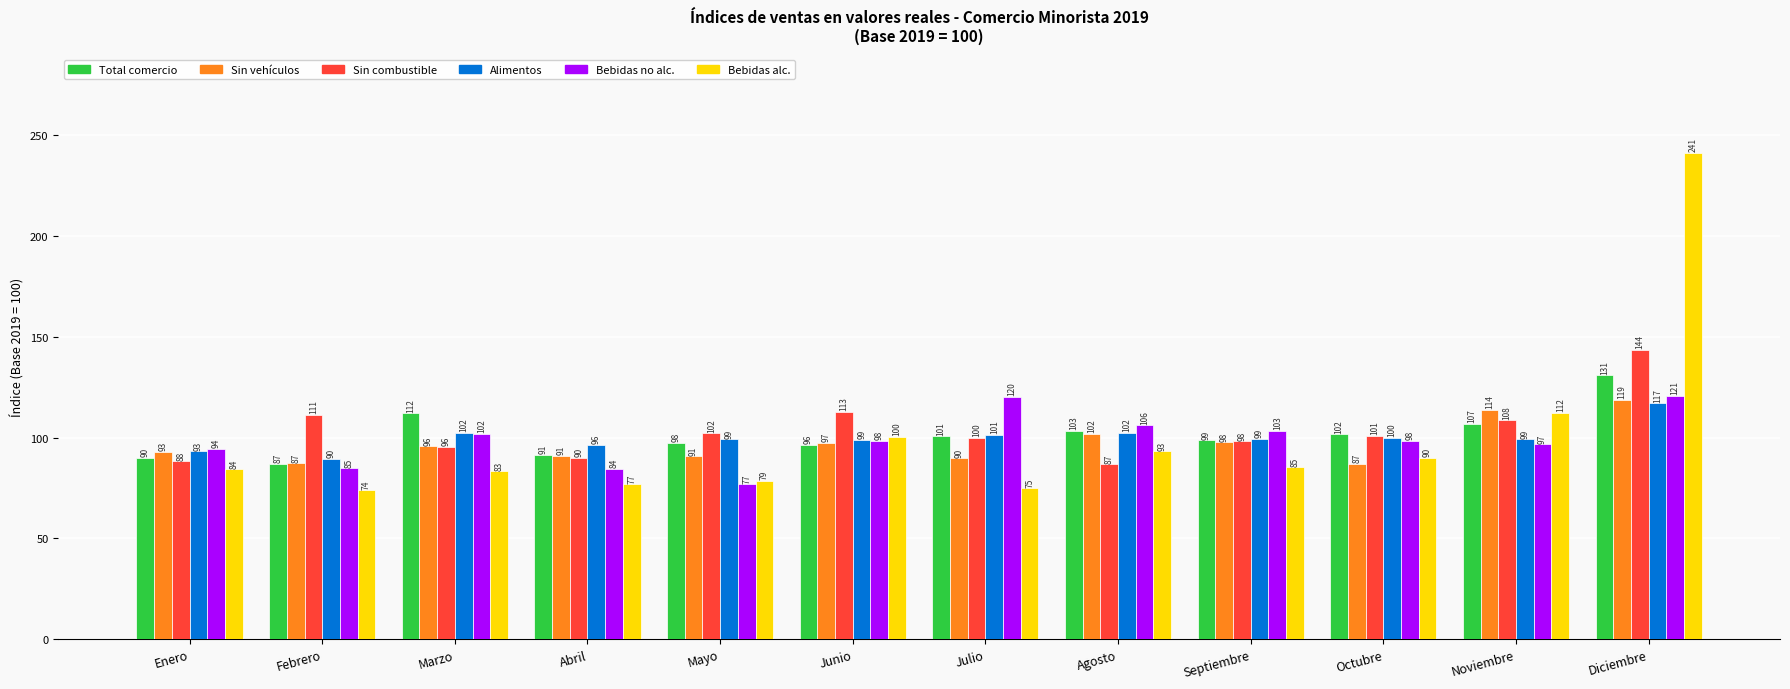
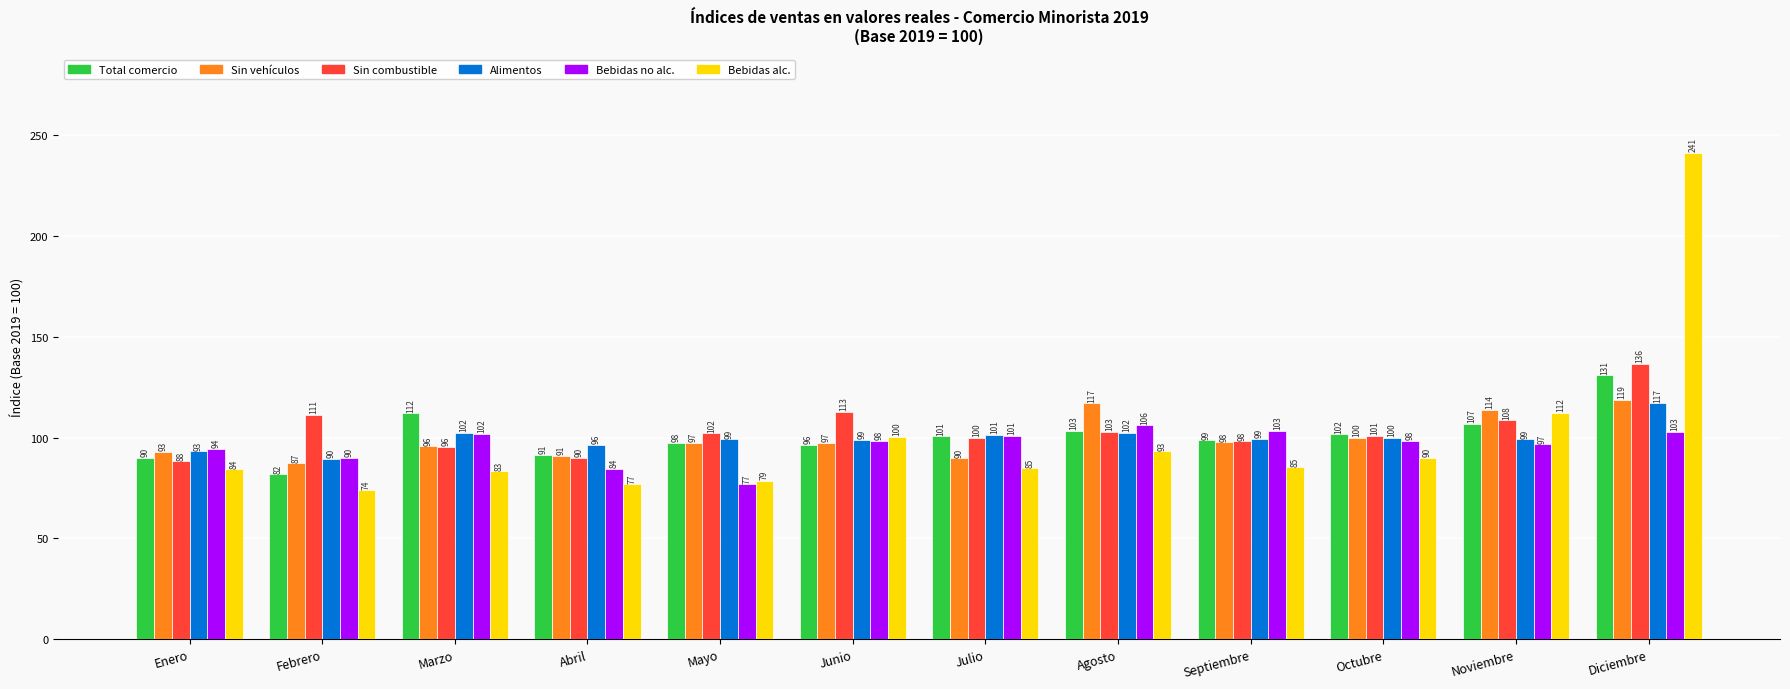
  {
    "Total comercio": {
      "Enero": 90,
-     "Febrero": 87,
+     "Febrero": 82,
      "Marzo": 112,
      "Abril": 91,
      "Mayo": 98,
      "Junio": 96,
      "Julio": 101,
      "Agosto": 103,
      "Septiembre": 99,
      "Octubre": 102,
      "Noviembre": 107,
      "Diciembre": 131
    },
    "Sin vehículos": {
      "Enero": 93,
      "Febrero": 87,
      "Marzo": 96,
      "Abril": 91,
-     "Mayo": 91,
+     "Mayo": 97,
      "Junio": 97,
      "Julio": 90,
-     "Agosto": 102,
+     "Agosto": 117,
      "Septiembre": 98,
-     "Octubre": 87,
+     "Octubre": 100,
      "Noviembre": 114,
      "Diciembre": 119
    },
    "Sin combustible": {
      "Enero": 88,
      "Febrero": 111,
      "Marzo": 96,
      "Abril": 90,
      "Mayo": 102,
      "Junio": 113,
      "Julio": 100,
-     "Agosto": 87,
+     "Agosto": 103,
      "Septiembre": 98,
      "Octubre": 101,
      "Noviembre": 108,
-     "Diciembre": 144
+     "Diciembre": 136
    },
    "Alimentos": {
      "Enero": 93,
      "Febrero": 90,
      "Marzo": 102,
      "Abril": 96,
      "Mayo": 99,
      "Junio": 99,
      "Julio": 101,
      "Agosto": 102,
      "Septiembre": 99,
      "Octubre": 100,
      "Noviembre": 99,
      "Diciembre": 117
    },
    "Bebidas no alc.": {
      "Enero": 94,
-     "Febrero": 85,
+     "Febrero": 90,
      "Marzo": 102,
      "Abril": 84,
      "Mayo": 77,
      "Junio": 98,
-     "Julio": 120,
+     "Julio": 101,
      "Agosto": 106,
      "Septiembre": 103,
      "Octubre": 98,
      "Noviembre": 97,
-     "Diciembre": 121
+     "Diciembre": 103
    },
    "Bebidas alc.": {
      "Enero": 84,
      "Febrero": 74,
      "Marzo": 83,
      "Abril": 77,
      "Mayo": 79,
      "Junio": 100,
-     "Julio": 75,
+     "Julio": 85,
      "Agosto": 93,
      "Septiembre": 85,
      "Octubre": 90,
      "Noviembre": 112,
      "Diciembre": 241
    }
  }
